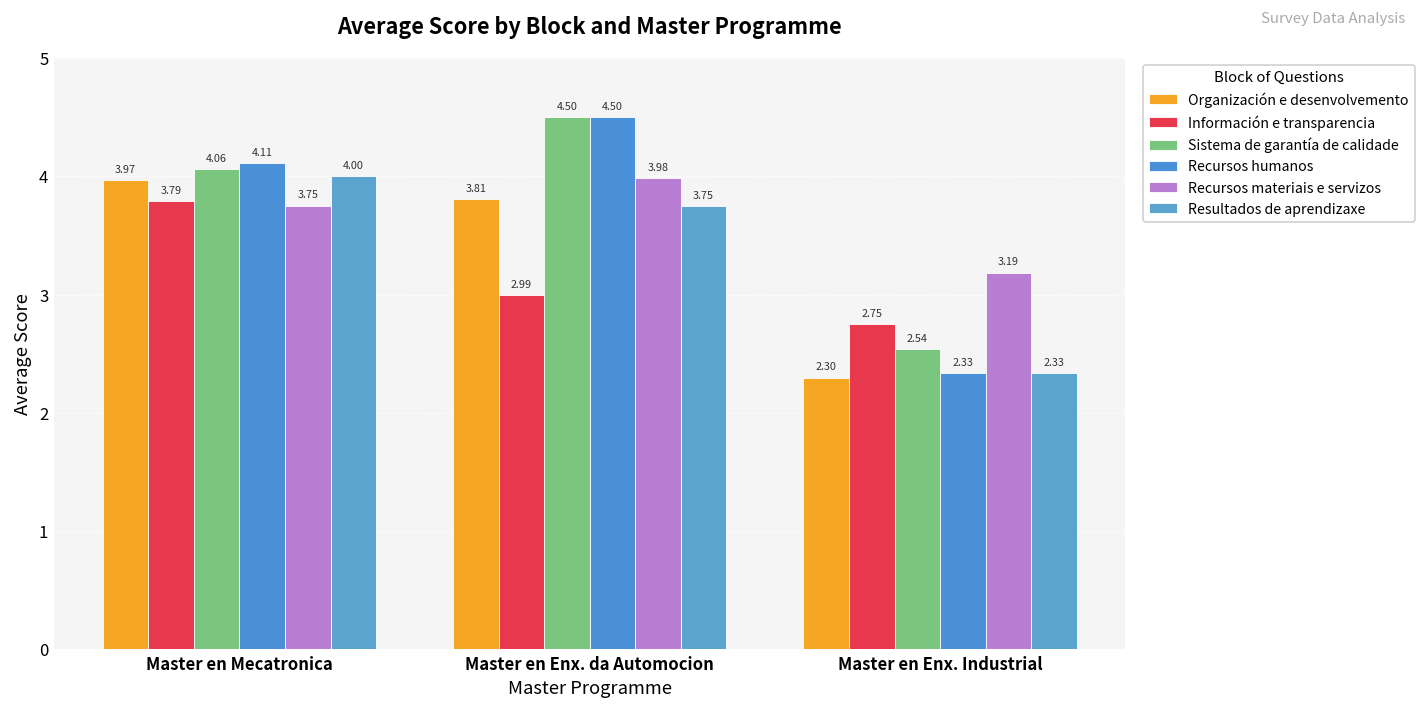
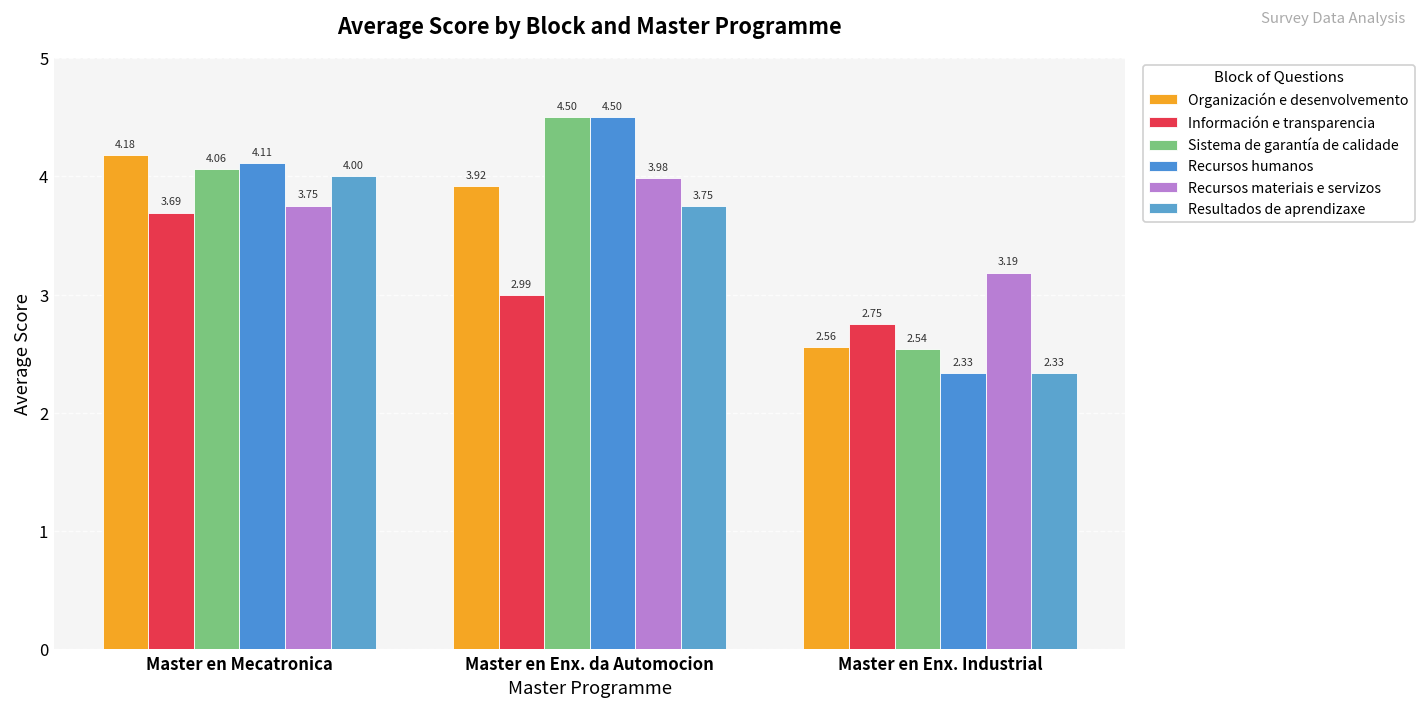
  {
    "Organización e desenvolvemento": {
-     "Master en Mecatronica": 3.97,
-     "Master en Enx. da Automocion": 3.81,
-     "Master en Enx. Industrial": 2.30
+     "Master en Mecatronica": 4.18,
+     "Master en Enx. da Automocion": 3.92,
+     "Master en Enx. Industrial": 2.56
    },
    "Información e transparencia": {
-     "Master en Mecatronica": 3.79,
+     "Master en Mecatronica": 3.69,
      "Master en Enx. da Automocion": 2.99,
      "Master en Enx. Industrial": 2.75
    },
    "Sistema de garantía de calidade": {
      "Master en Mecatronica": 4.06,
      "Master en Enx. da Automocion": 4.50,
      "Master en Enx. Industrial": 2.54
    },
    "Recursos materiais e servizos": {
      "Master en Mecatronica": 3.75,
      "Master en Enx. da Automocion": 3.98,
      "Master en Enx. Industrial": 3.19
    }
  }
